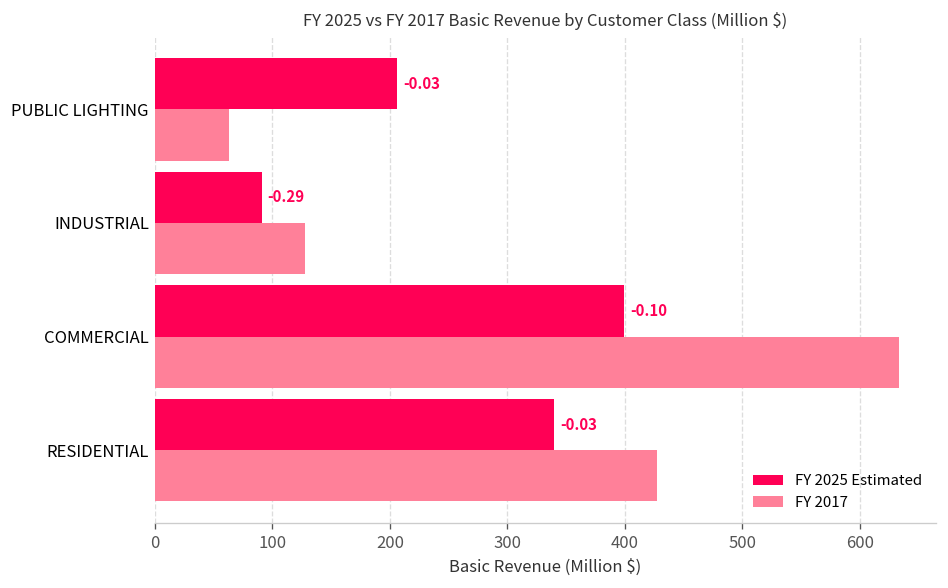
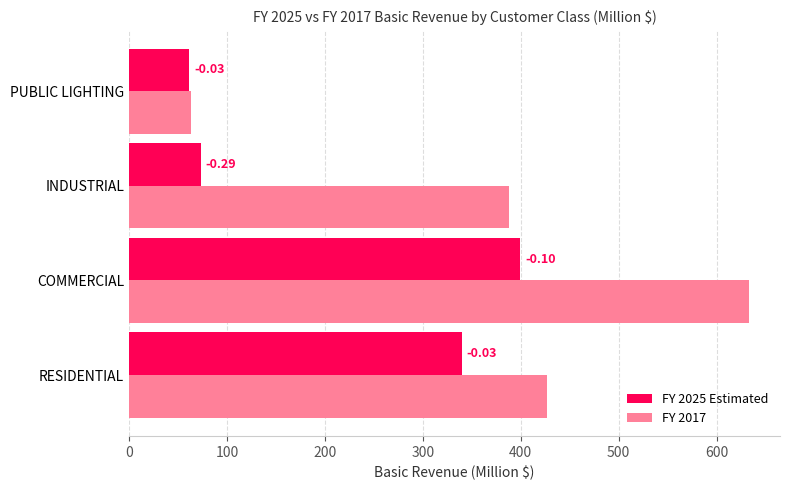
  {
    "FY 2025 Estimated": {
-     "PUBLIC LIGHTING": 210,
-     "INDUSTRIAL": 90
+     "PUBLIC LIGHTING": 60,
+     "INDUSTRIAL": 70
    },
    "FY 2017": {
      "PUBLIC LIGHTING": 60,
-     "INDUSTRIAL": 130,
+     "INDUSTRIAL": 390,
      "COMMERCIAL": 630,
      "RESIDENTIAL": 430
    }
  }
